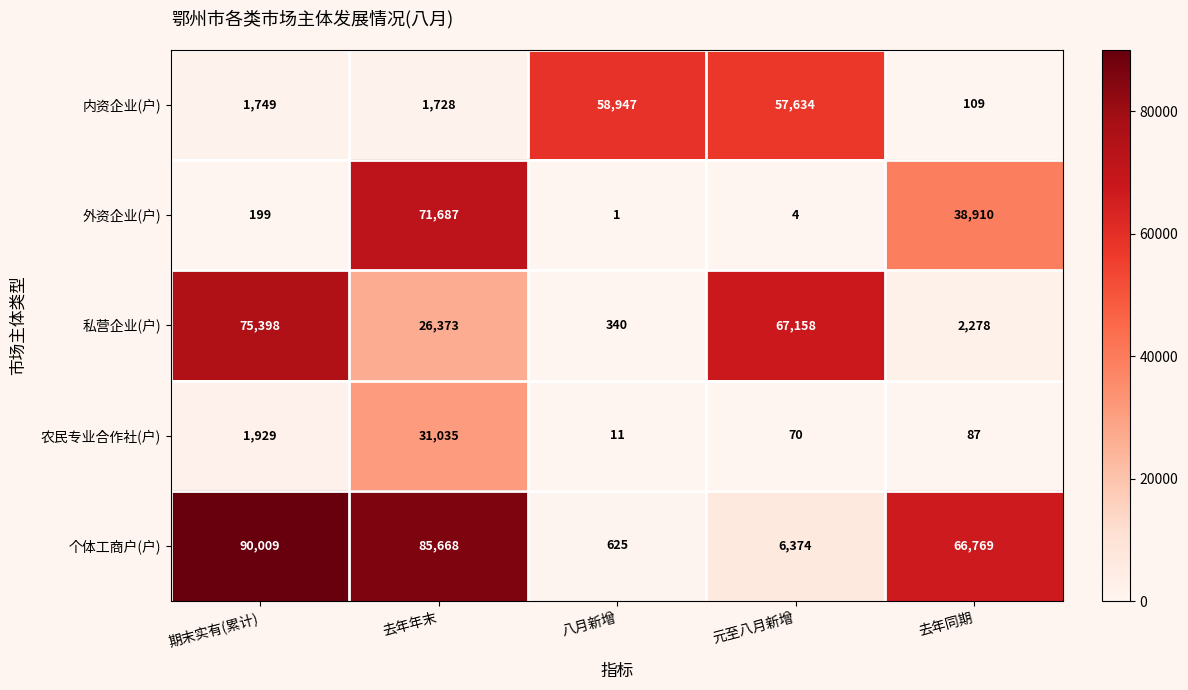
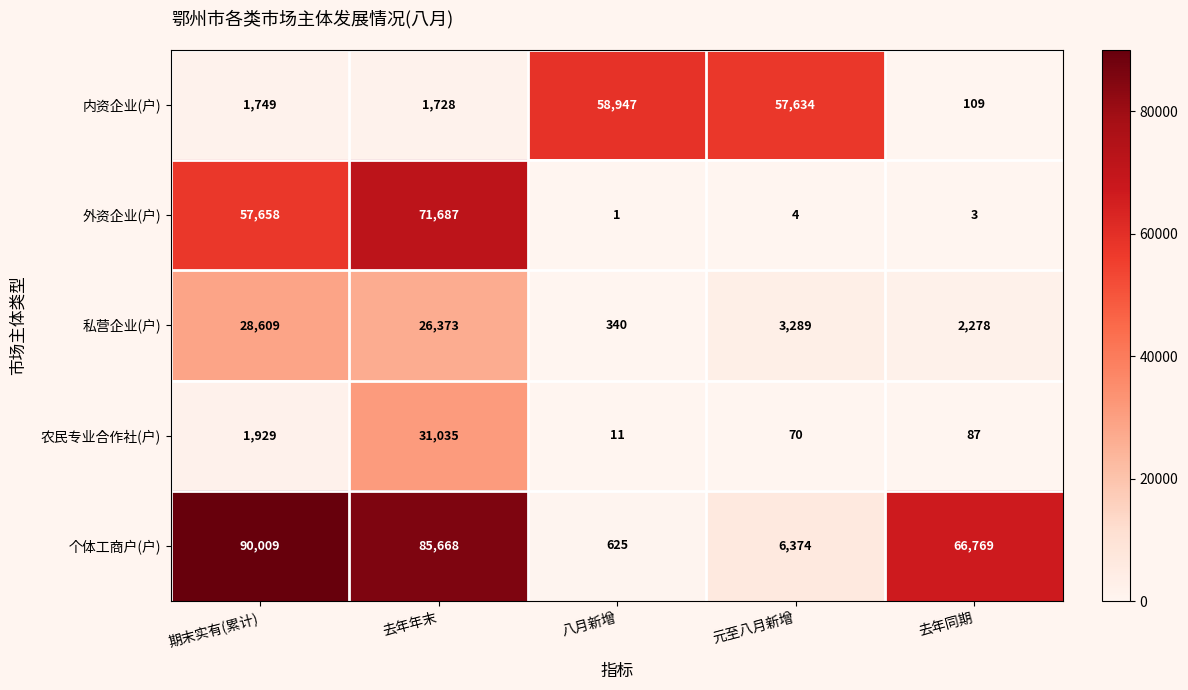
  {
    "内资企业(户)": {
      "期末实有(累计)": "1,749",
      "去年年末": "1,728",
      "八月新增": "58,947",
      "元至八月新增": "57,634",
      "去年同期": "109"
    },
    "外资企业(户)": {
-     "期末实有(累计)": "199",
+     "期末实有(累计)": "57,658",
      "去年年末": "71,687",
      "八月新增": "1",
      "元至八月新增": "4",
-     "去年同期": "38,910"
+     "去年同期": "3"
    },
    "私营企业(户)": {
-     "期末实有(累计)": "75,398",
+     "期末实有(累计)": "28,609",
      "去年年末": "26,373",
      "八月新增": "340",
-     "元至八月新增": "67,158",
+     "元至八月新增": "3,289",
      "去年同期": "2,278"
    },
    "农民专业合作社(户)": {
      "期末实有(累计)": "1,929",
      "去年年末": "31,035",
      "八月新增": "11",
      "元至八月新增": "70",
      "去年同期": "87"
    },
    "个体工商户(户)": {
      "期末实有(累计)": "90,009",
      "去年年末": "85,668",
      "八月新增": "625",
      "元至八月新增": "6,374",
      "去年同期": "66,769"
    }
  }
